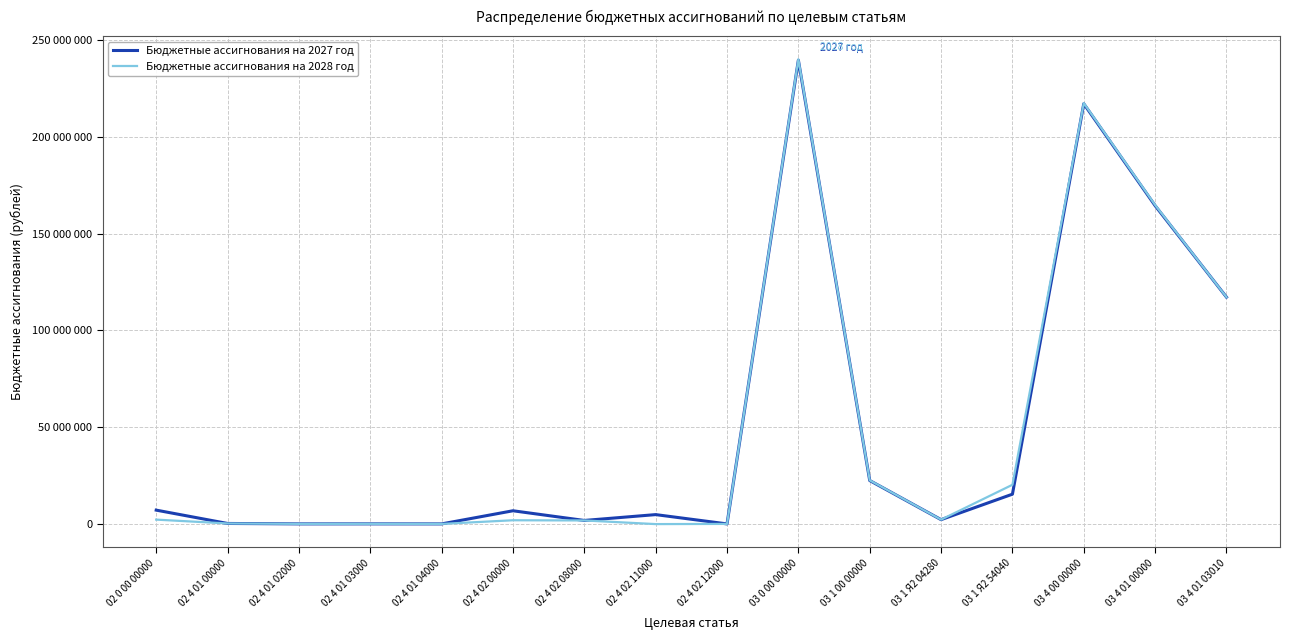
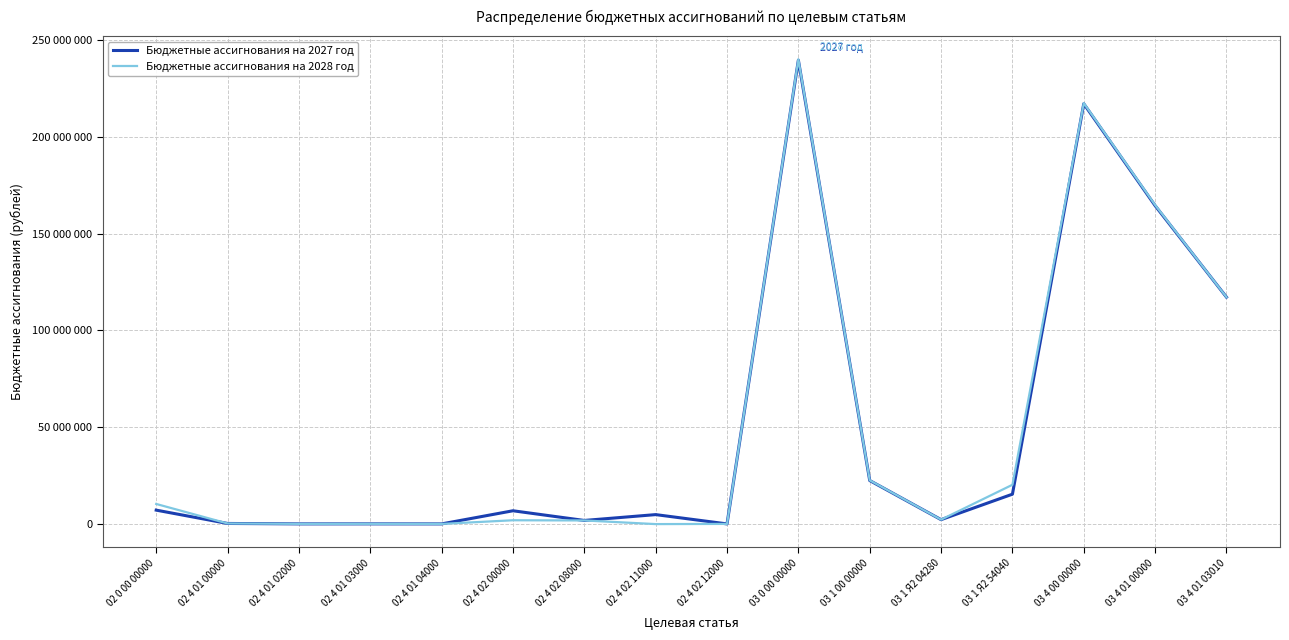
  {
    "Бюджетные ассигнования на 2027 год": {
      "02 0 00 00000": 7000000,
      "02 4 02 00000": 7000000,
      "02 4 02 11000": 5000000,
      "03 1 Я2 54040": 15000000
    },
    "Бюджетные ассигнования на 2028 год": {
-     "02 0 00 00000": 2000000,
+     "02 0 00 00000": 10000000,
      "02 4 02 00000": 2000000,
      "02 4 02 11000": 0,
      "03 1 Я2 54040": 20000000
    }
  }
